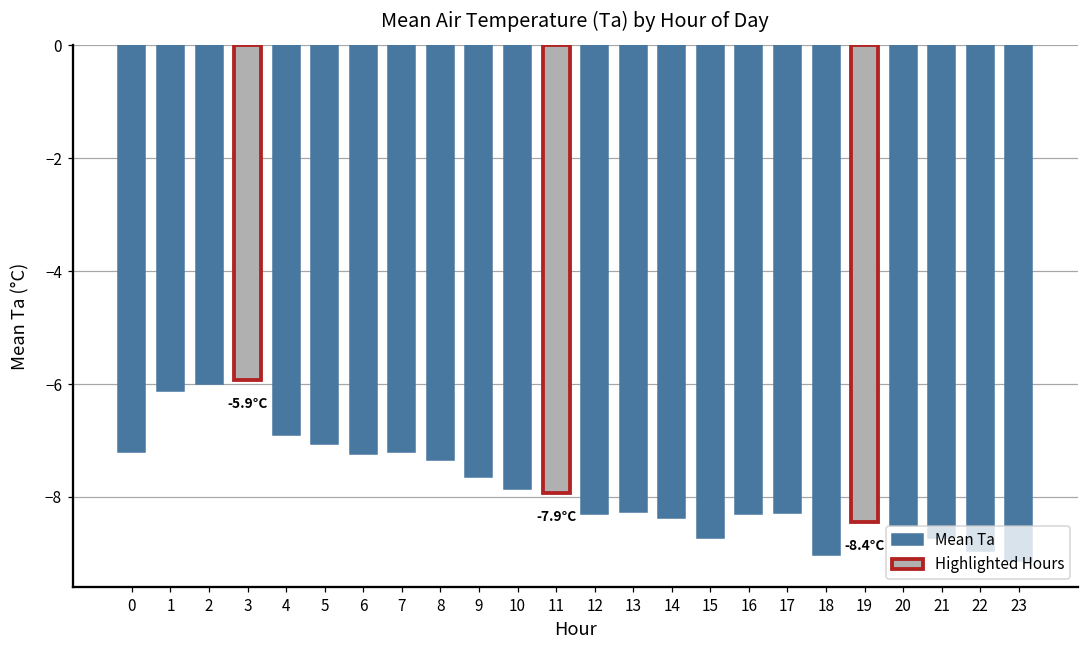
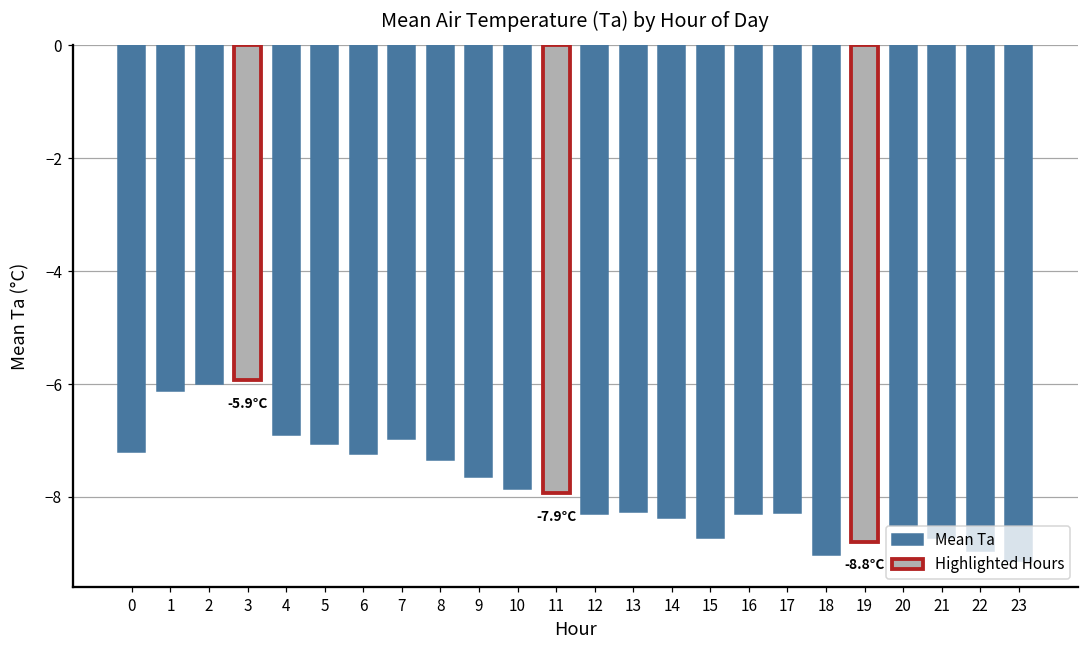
  {
    "3": "-5.9°C",
-   "7": "-7.2",
+   "7": "-7.0",
    "11": "-7.9°C",
-   "19": "-8.4°C"
+   "19": "-8.8°C"
  }
